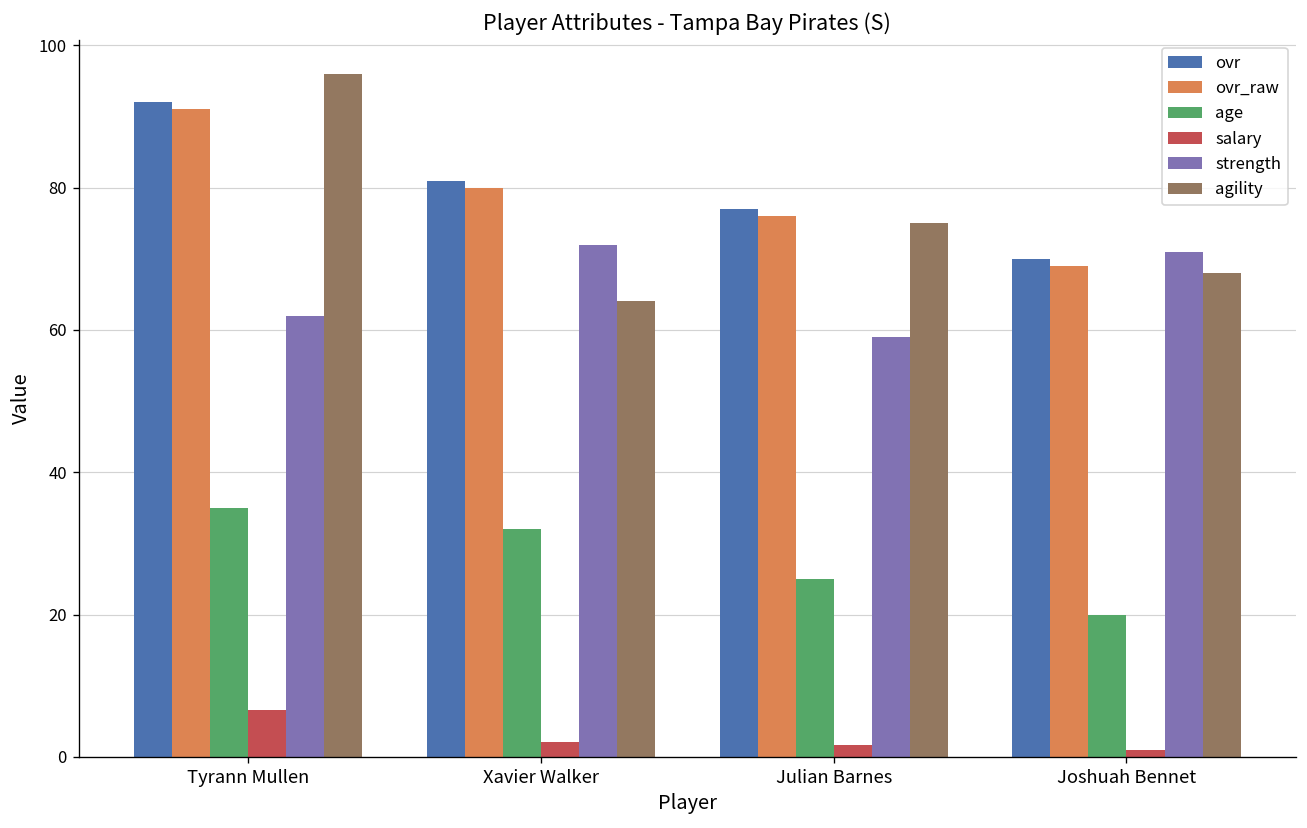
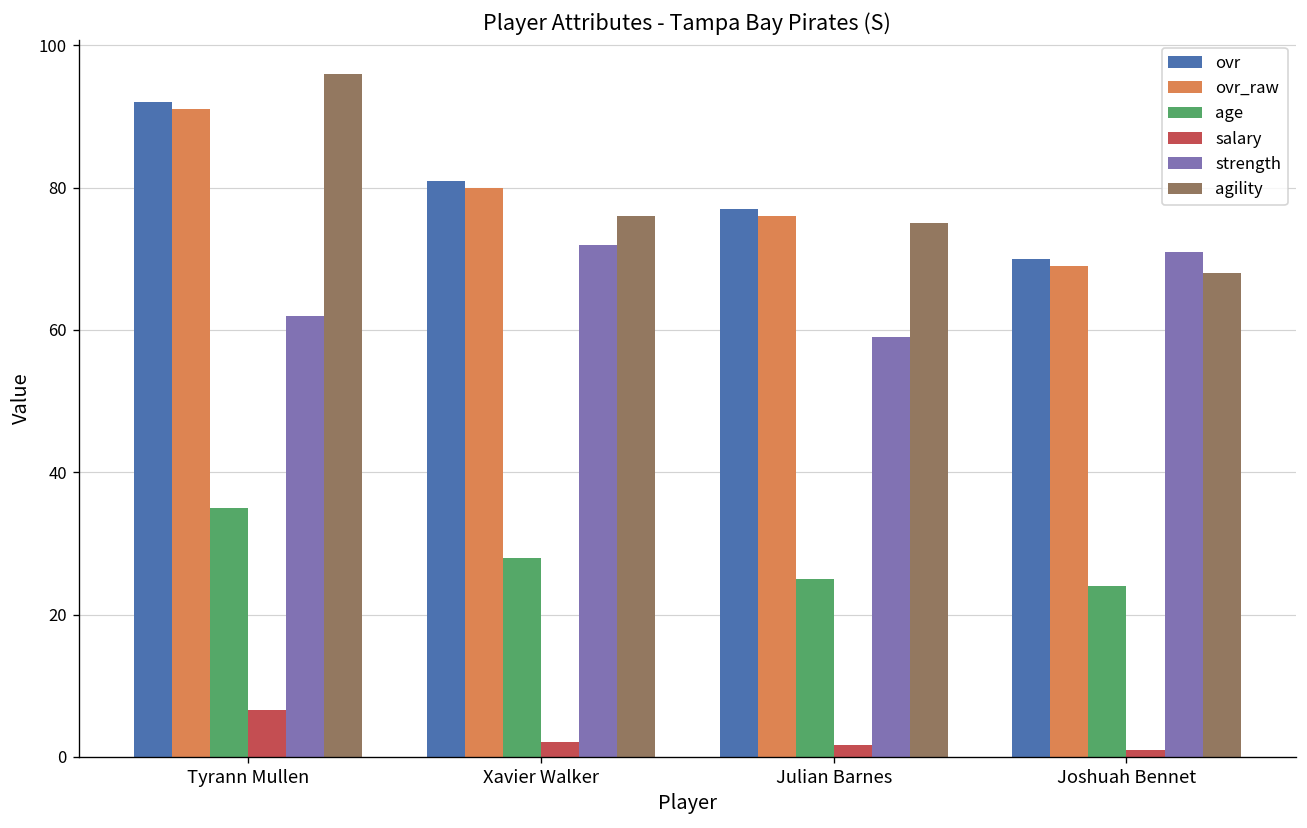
  {
    "age": {
      "Tyrann Mullen": 35,
-     "Xavier Walker": 32,
+     "Xavier Walker": 28,
      "Julian Barnes": 25,
-     "Joshuah Bennet": 20
+     "Joshuah Bennet": 24
    },
    "agility": {
      "Tyrann Mullen": 96,
-     "Xavier Walker": 64,
+     "Xavier Walker": 76,
      "Julian Barnes": 75,
      "Joshuah Bennet": 68
    }
  }
